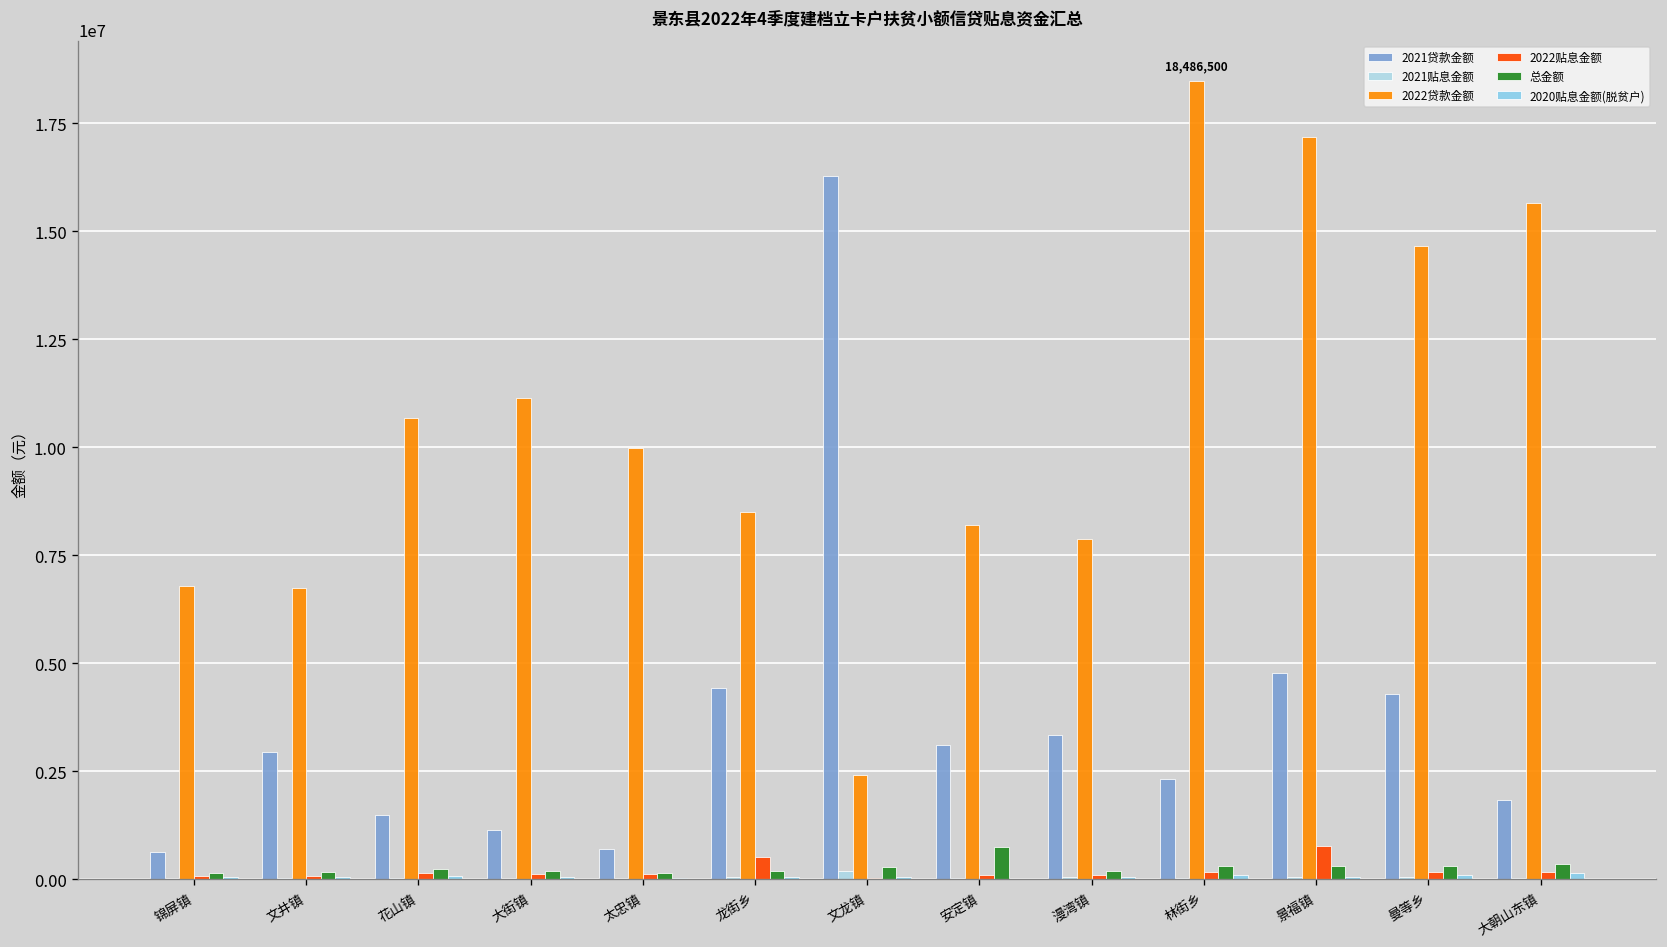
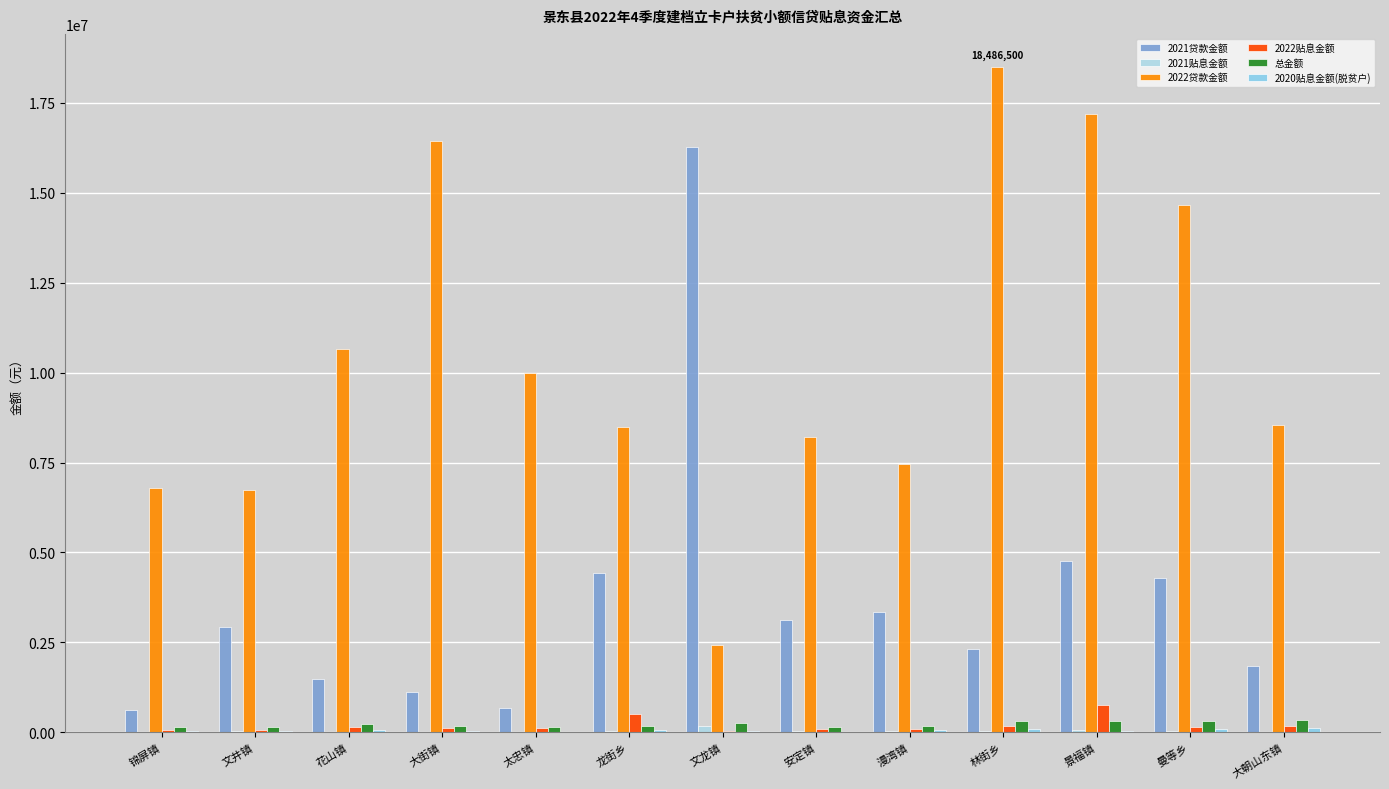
  {
    "2022贷款金额": {
      "锦屏镇": 6800000,
      "文井镇": 6700000,
      "花山镇": 10700000,
-     "大街镇": 11100000,
+     "大街镇": 16400000,
      "太忠镇": 10000000,
      "龙街乡": 8500000,
      "文龙镇": 2400000,
      "安定镇": 8200000,
-     "漫湾镇": 7900000,
+     "漫湾镇": 7500000,
      "景福镇": 17200000,
      "曼等乡": 14700000,
-     "大朝山东镇": 15700000
+     "大朝山东镇": 8600000
    },
    "2022贴息金额": {
      "锦屏镇": 100000,
      "花山镇": 100000,
      "大街镇": 100000,
      "太忠镇": 100000,
      "龙街乡": 500000,
      "安定镇": 100000,
      "漫湾镇": 100000,
      "林街乡": 200000,
      "景福镇": 800000,
      "曼等乡": 200000,
      "大朝山东镇": 200000
    },
    "总金额": {
      "锦屏镇": 100000,
      "文井镇": 200000,
      "花山镇": 200000,
      "大街镇": 200000,
      "太忠镇": 100000,
      "龙街乡": 200000,
      "文龙镇": 300000,
-     "安定镇": 700000,
+     "安定镇": 200000,
      "漫湾镇": 200000,
      "林街乡": 300000,
      "景福镇": 300000,
      "曼等乡": 300000,
      "大朝山东镇": 300000
    }
  }
